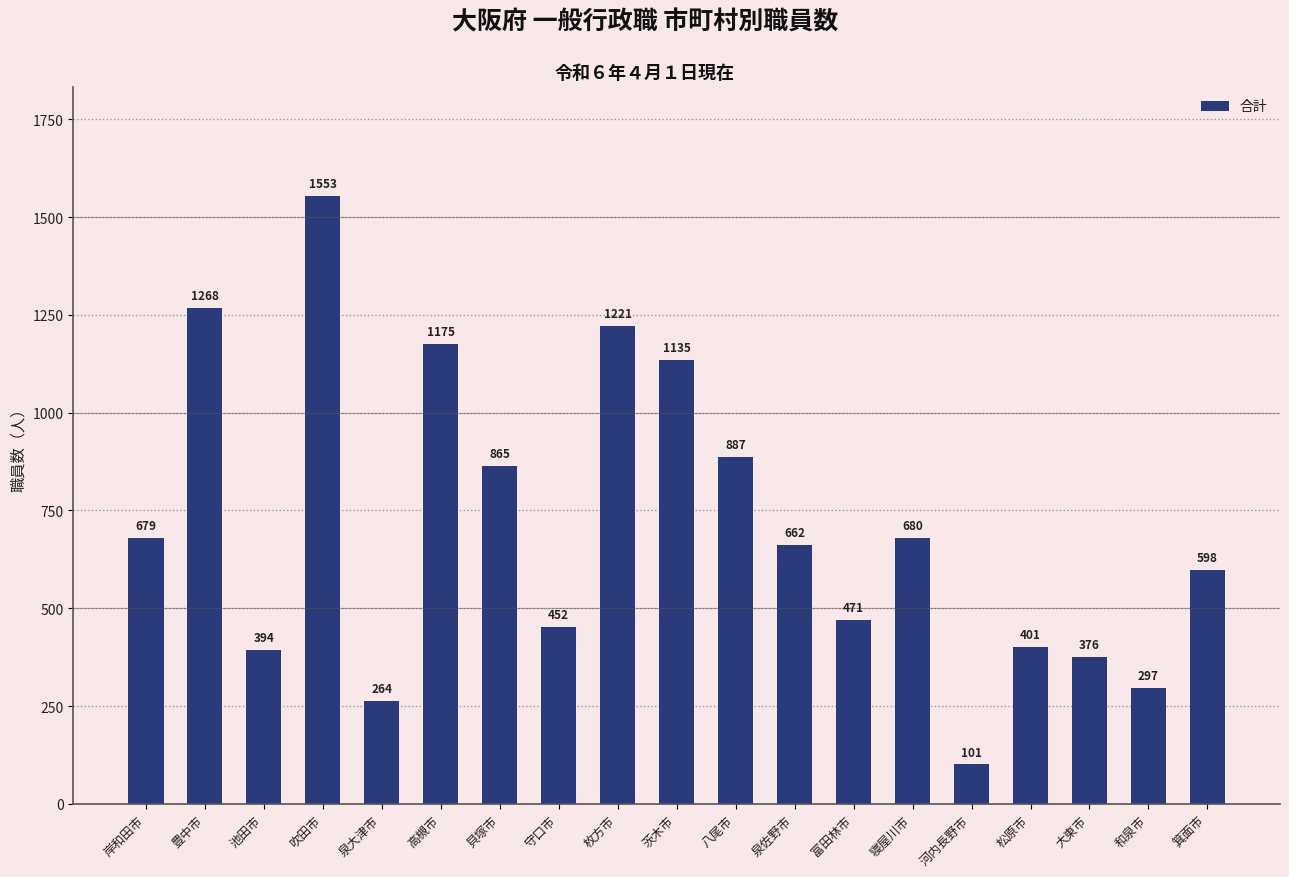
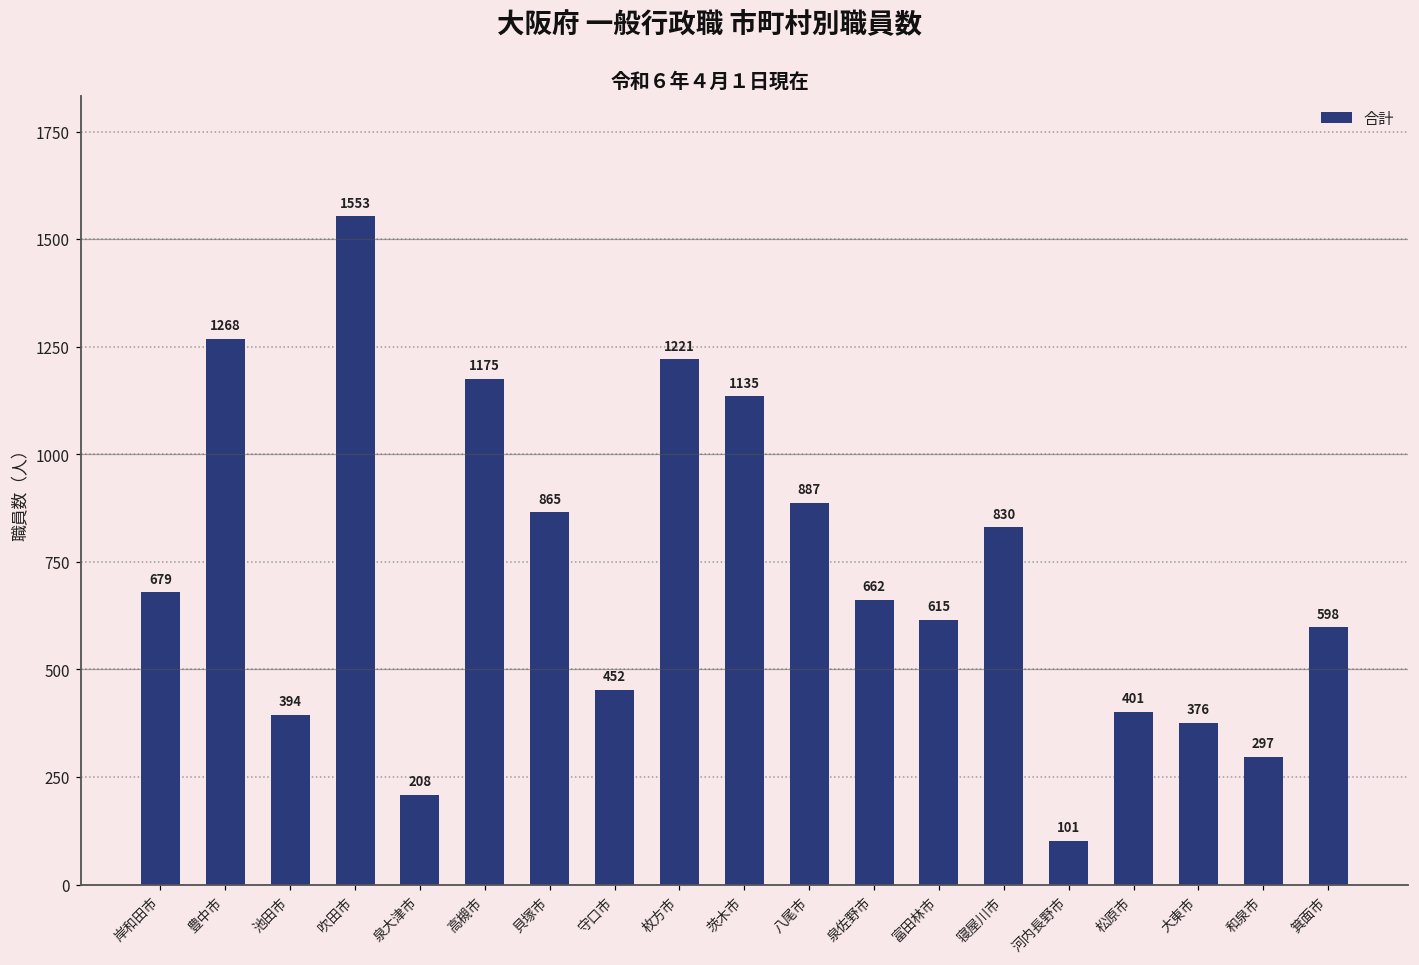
  {
    "岸和田市": 679,
    "豊中市": 1268,
    "池田市": 394,
    "吹田市": 1553,
-   "泉大津市": 264,
+   "泉大津市": 208,
    "高槻市": 1175,
    "貝塚市": 865,
    "守口市": 452,
    "枚方市": 1221,
    "茨木市": 1135,
    "八尾市": 887,
    "泉佐野市": 662,
-   "富田林市": 471,
-   "寝屋川市": 680,
+   "富田林市": 615,
+   "寝屋川市": 830,
    "河内長野市": 101,
    "松原市": 401,
    "大東市": 376,
    "和泉市": 297,
    "箕面市": 598
  }
